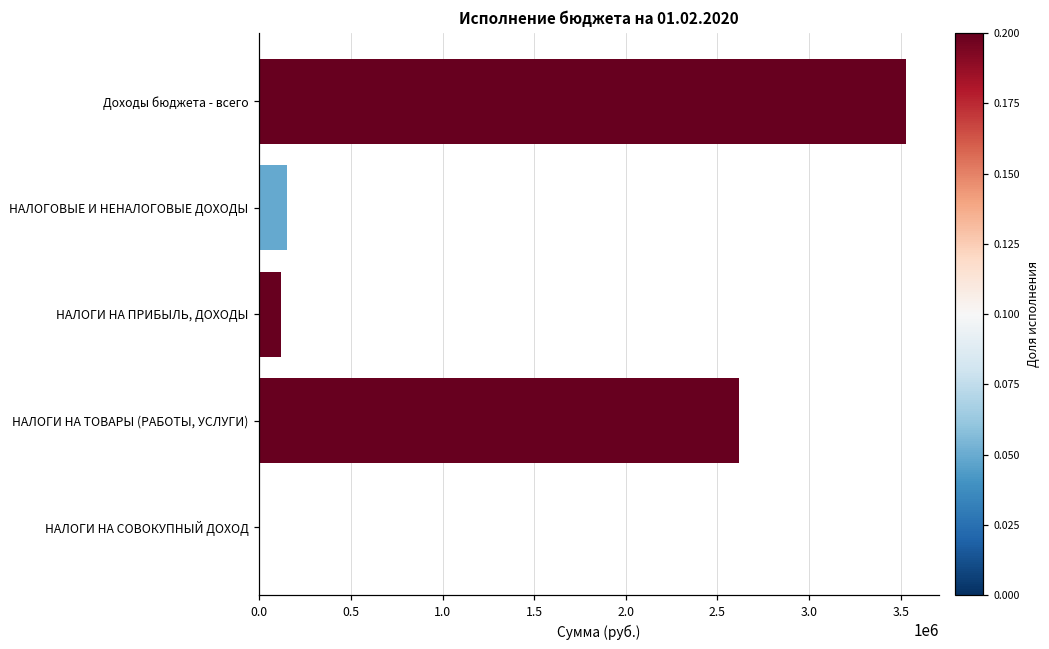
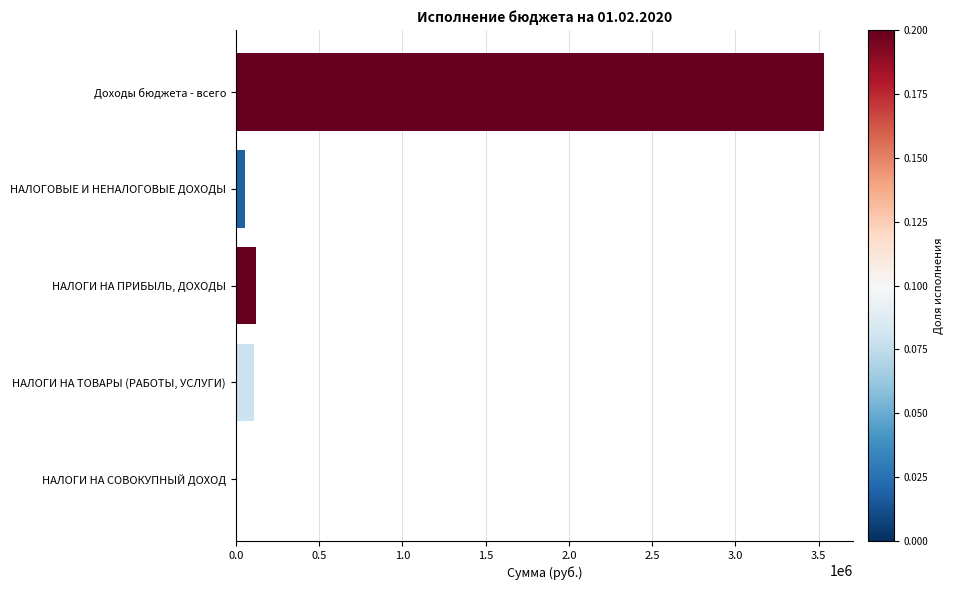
  {
    "Доходы бюджета - всего": 3530000,
-   "НАЛОГОВЫЕ И НЕНАЛОГОВЫЕ ДОХОДЫ": 150000,
+   "НАЛОГОВЫЕ И НЕНАЛОГОВЫЕ ДОХОДЫ": 60000,
    "НАЛОГИ НА ПРИБЫЛЬ, ДОХОДЫ": 120000,
-   "НАЛОГИ НА ТОВАРЫ (РАБОТЫ, УСЛУГИ)": 2620000,
+   "НАЛОГИ НА ТОВАРЫ (РАБОТЫ, УСЛУГИ)": 110000,
    "НАЛОГИ НА СОВОКУПНЫЙ ДОХОД": 0
  }
